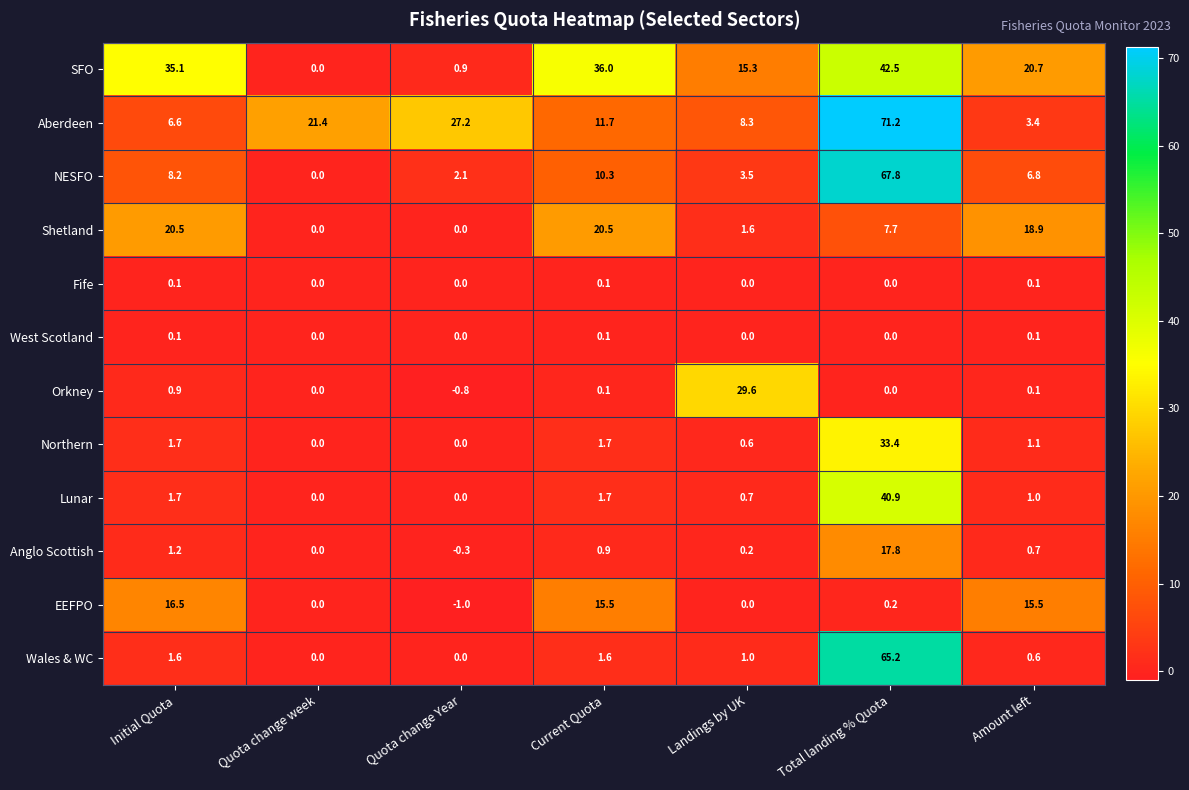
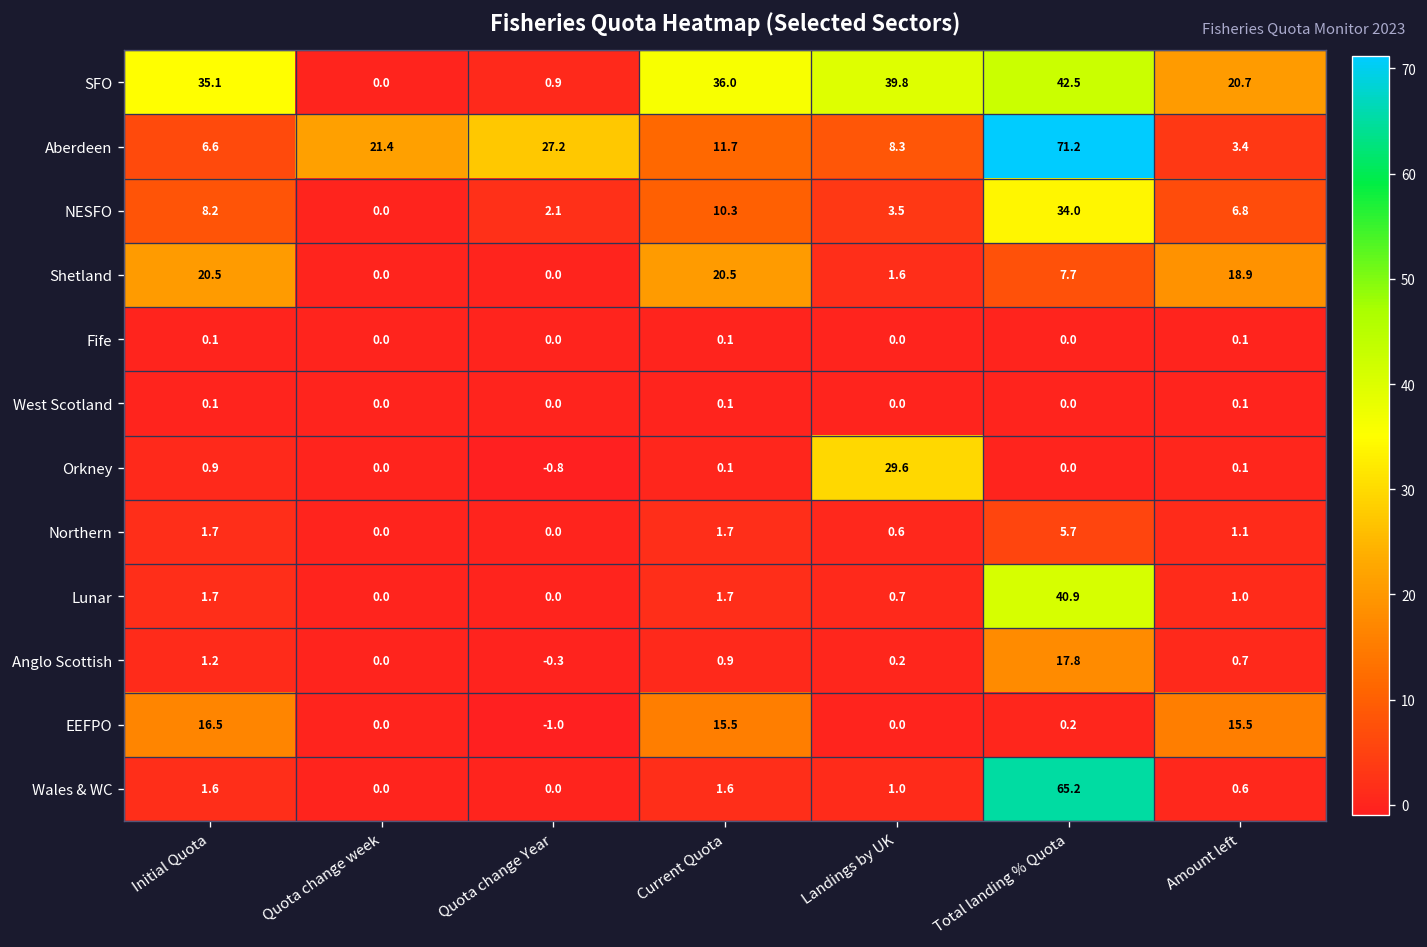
  {
    "SFO": {
      "Initial Quota": 35.1,
      "Quota change week": 0.0,
      "Quota change Year": 0.9,
      "Current Quota": 36.0,
-     "Landings by UK": 15.3,
+     "Landings by UK": 39.8,
      "Total landing % Quota": 42.5,
      "Amount left": 20.7
    },
    "Aberdeen": {
      "Initial Quota": 6.6,
      "Quota change week": 21.4,
      "Quota change Year": 27.2,
      "Current Quota": 11.7,
      "Landings by UK": 8.3,
      "Total landing % Quota": 71.2,
      "Amount left": 3.4
    },
    "NESFO": {
      "Initial Quota": 8.2,
      "Quota change week": 0.0,
      "Quota change Year": 2.1,
      "Current Quota": 10.3,
      "Landings by UK": 3.5,
-     "Total landing % Quota": 67.8,
+     "Total landing % Quota": 34.0,
      "Amount left": 6.8
    },
    "Shetland": {
      "Initial Quota": 20.5,
      "Quota change week": 0.0,
      "Quota change Year": 0.0,
      "Current Quota": 20.5,
      "Landings by UK": 1.6,
      "Total landing % Quota": 7.7,
      "Amount left": 18.9
    },
    "Fife": {
      "Initial Quota": 0.1,
      "Quota change week": 0.0,
      "Quota change Year": 0.0,
      "Current Quota": 0.1,
      "Landings by UK": 0.0,
      "Total landing % Quota": 0.0,
      "Amount left": 0.1
    },
    "West Scotland": {
      "Initial Quota": 0.1,
      "Quota change week": 0.0,
      "Quota change Year": 0.0,
      "Current Quota": 0.1,
      "Landings by UK": 0.0,
      "Total landing % Quota": 0.0,
      "Amount left": 0.1
    },
    "Orkney": {
      "Initial Quota": 0.9,
      "Quota change week": 0.0,
      "Quota change Year": -0.8,
      "Current Quota": 0.1,
      "Landings by UK": 29.6,
      "Total landing % Quota": 0.0,
      "Amount left": 0.1
    },
    "Northern": {
      "Initial Quota": 1.7,
      "Quota change week": 0.0,
      "Quota change Year": 0.0,
      "Current Quota": 1.7,
      "Landings by UK": 0.6,
-     "Total landing % Quota": 33.4,
+     "Total landing % Quota": 5.7,
      "Amount left": 1.1
    },
    "Lunar": {
      "Initial Quota": 1.7,
      "Quota change week": 0.0,
      "Quota change Year": 0.0,
      "Current Quota": 1.7,
      "Landings by UK": 0.7,
      "Total landing % Quota": 40.9,
      "Amount left": 1.0
    },
    "Anglo Scottish": {
      "Initial Quota": 1.2,
      "Quota change week": 0.0,
      "Quota change Year": -0.3,
      "Current Quota": 0.9,
      "Landings by UK": 0.2,
      "Total landing % Quota": 17.8,
      "Amount left": 0.7
    },
    "EEFPO": {
      "Initial Quota": 16.5,
      "Quota change week": 0.0,
      "Quota change Year": -1.0,
      "Current Quota": 15.5,
      "Landings by UK": 0.0,
      "Total landing % Quota": 0.2,
      "Amount left": 15.5
    },
    "Wales & WC": {
      "Initial Quota": 1.6,
      "Quota change week": 0.0,
      "Quota change Year": 0.0,
      "Current Quota": 1.6,
      "Landings by UK": 1.0,
      "Total landing % Quota": 65.2,
      "Amount left": 0.6
    }
  }
